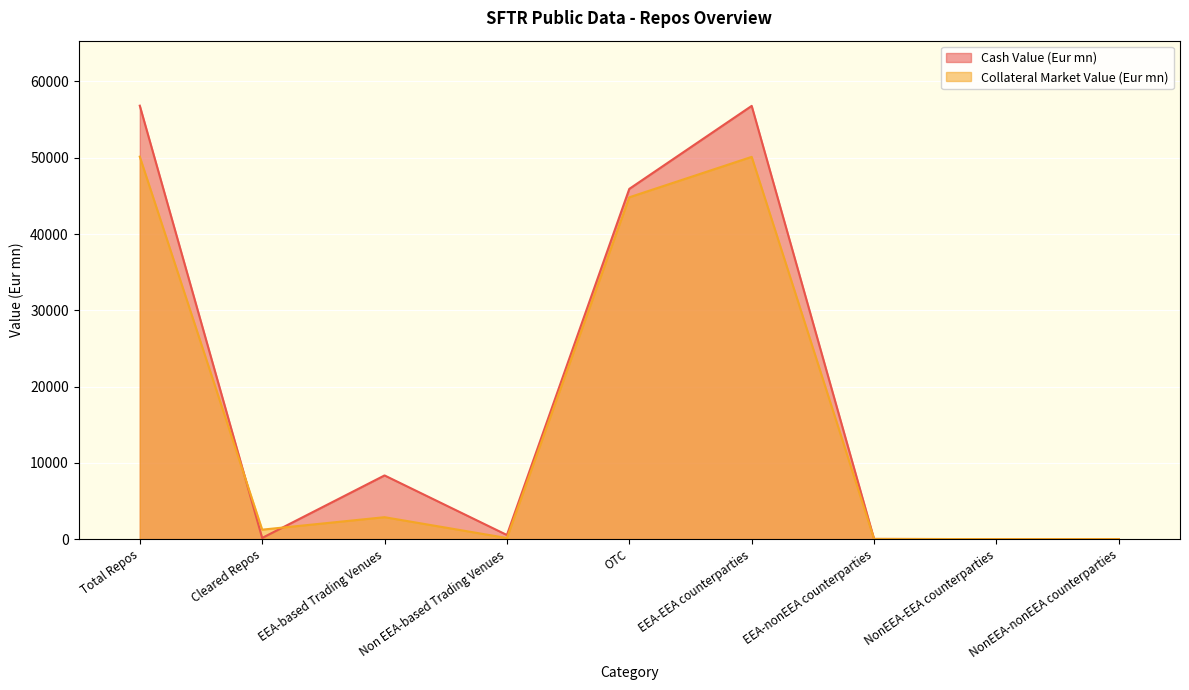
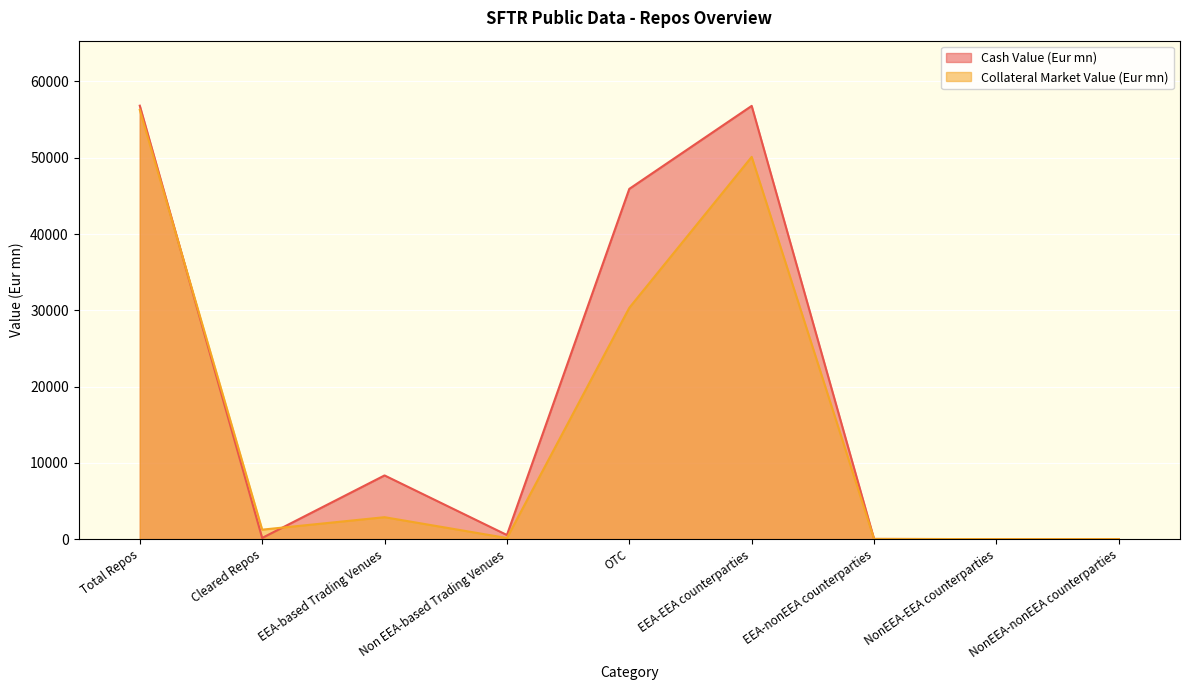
  {
    "Cash Value (Eur mn)": {
      "Total Repos": 57000,
      "Cleared Repos": 0,
      "EEA-based Trading Venues": 8000,
      "Non EEA-based Trading Venues": 1000,
      "OTC": 46000,
      "EEA-EEA counterparties": 57000
    },
    "Collateral Market Value (Eur mn)": {
-     "Total Repos": 50000,
+     "Total Repos": 56000,
      "Cleared Repos": 1000,
      "EEA-based Trading Venues": 3000,
      "Non EEA-based Trading Venues": 0,
-     "OTC": 45000,
+     "OTC": 30000,
      "EEA-EEA counterparties": 50000
    }
  }
